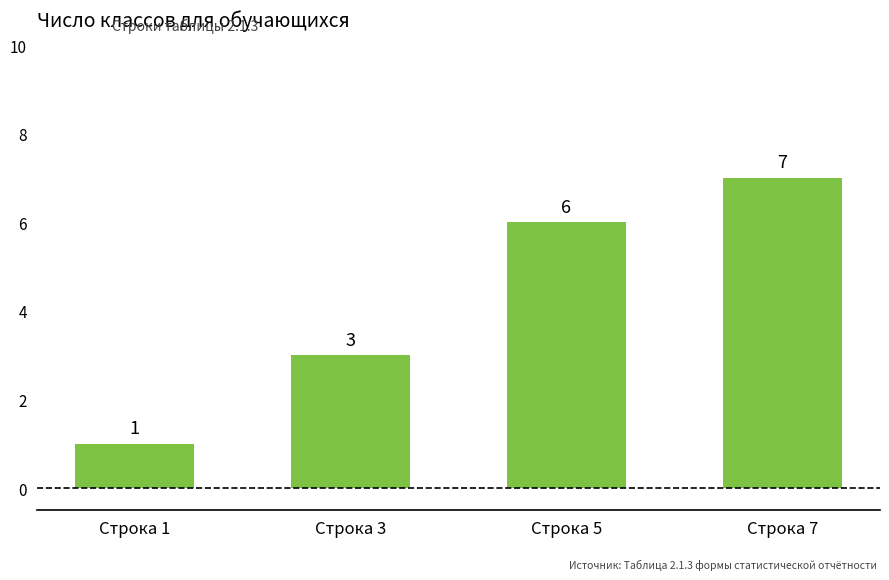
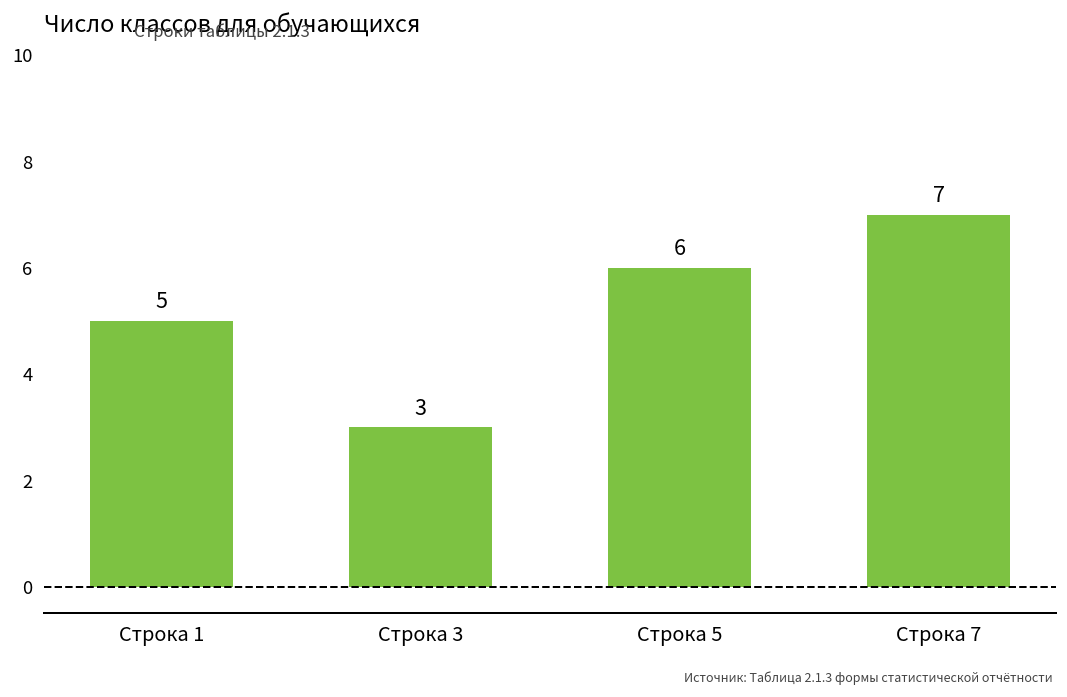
  {
-   "Строка 1": 1,
+   "Строка 1": 5,
    "Строка 3": 3,
    "Строка 5": 6,
    "Строка 7": 7
  }
